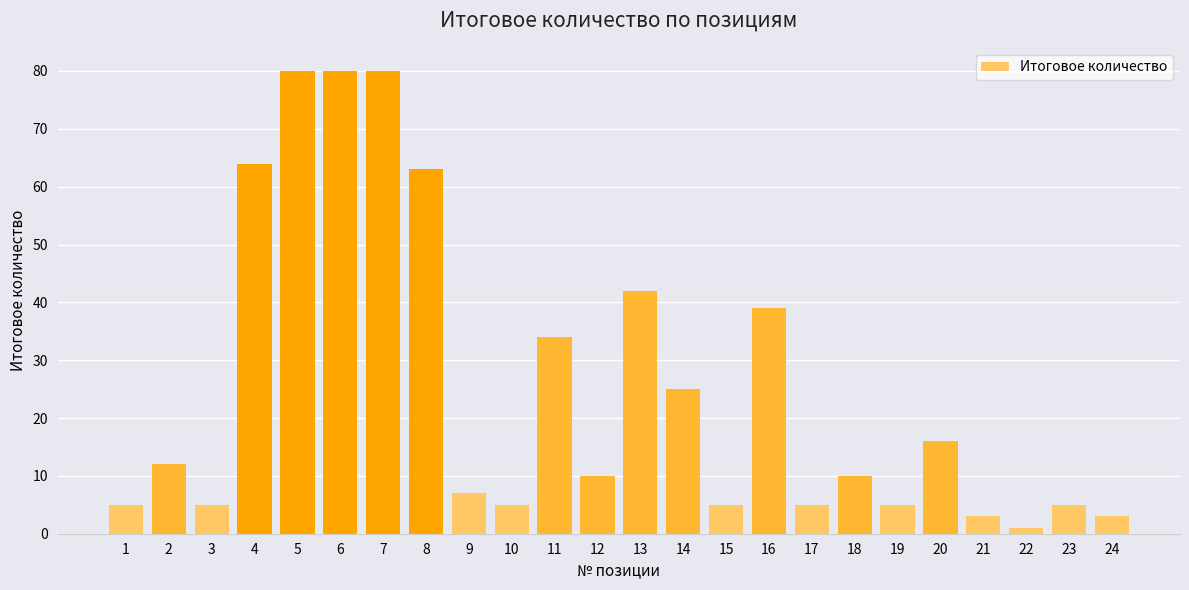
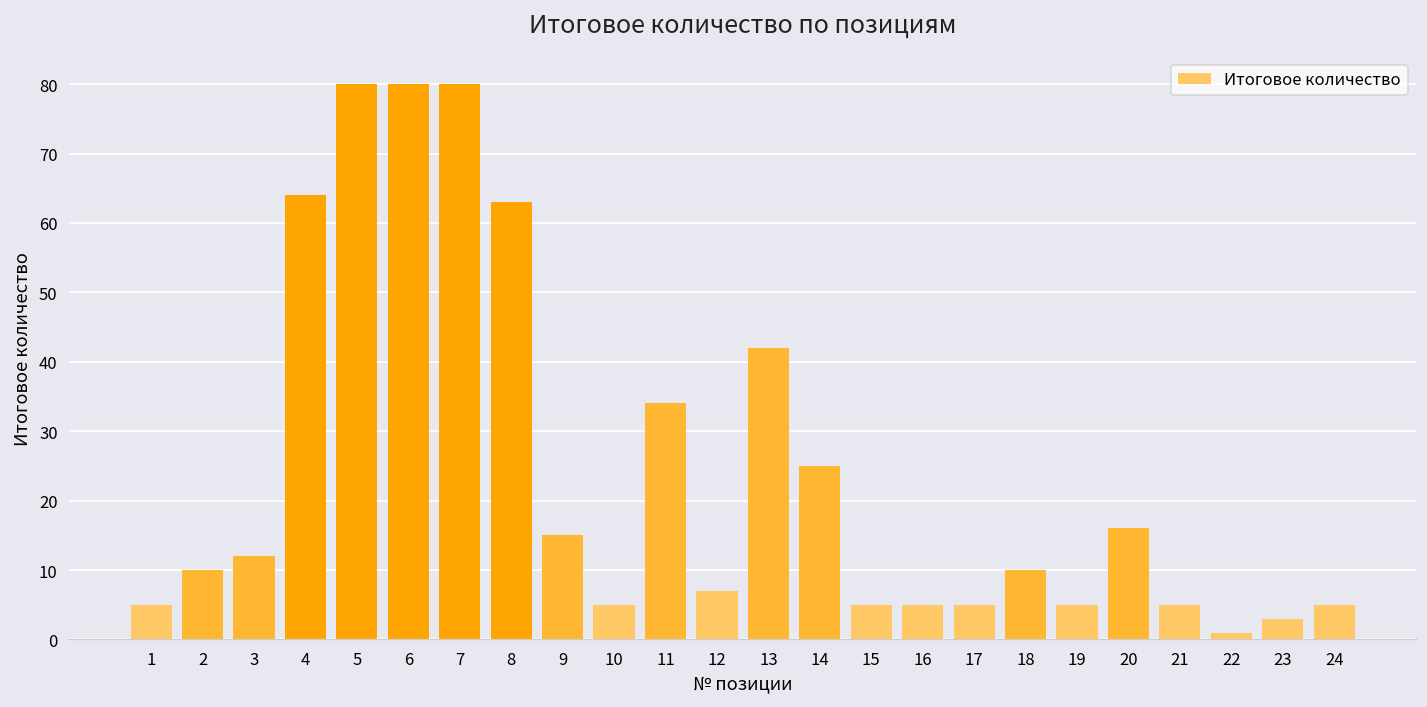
  {
    "1": 5,
-   "2": 12,
-   "3": 5,
+   "2": 10,
+   "3": 12,
    "4": 64,
    "5": 80,
    "6": 80,
    "7": 80,
    "8": 63,
-   "9": 7,
+   "9": 15,
    "10": 5,
    "11": 34,
-   "12": 10,
+   "12": 7,
    "13": 42,
    "14": 25,
    "15": 5,
-   "16": 39,
+   "16": 5,
    "17": 5,
    "18": 10,
    "19": 5,
    "20": 16,
-   "21": 3,
+   "21": 5,
    "22": 1,
-   "23": 5,
-   "24": 3
+   "23": 3,
+   "24": 5
  }
